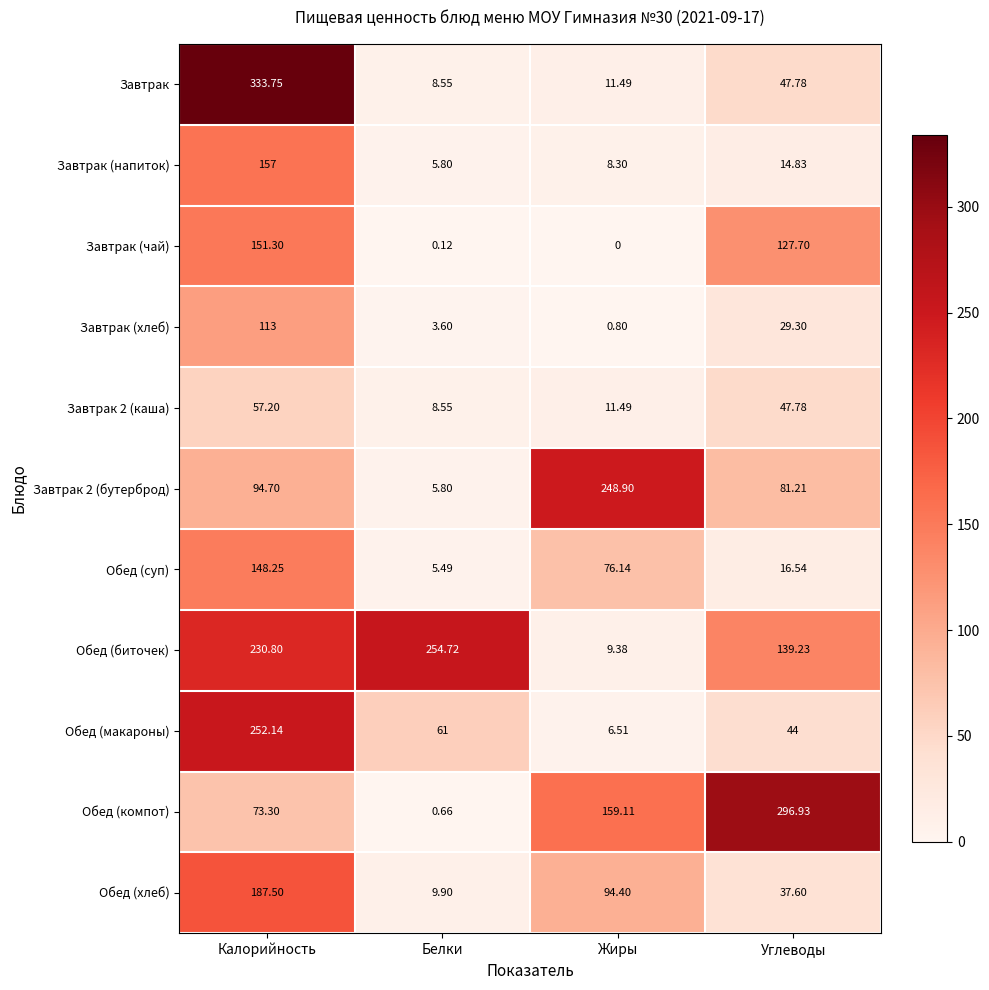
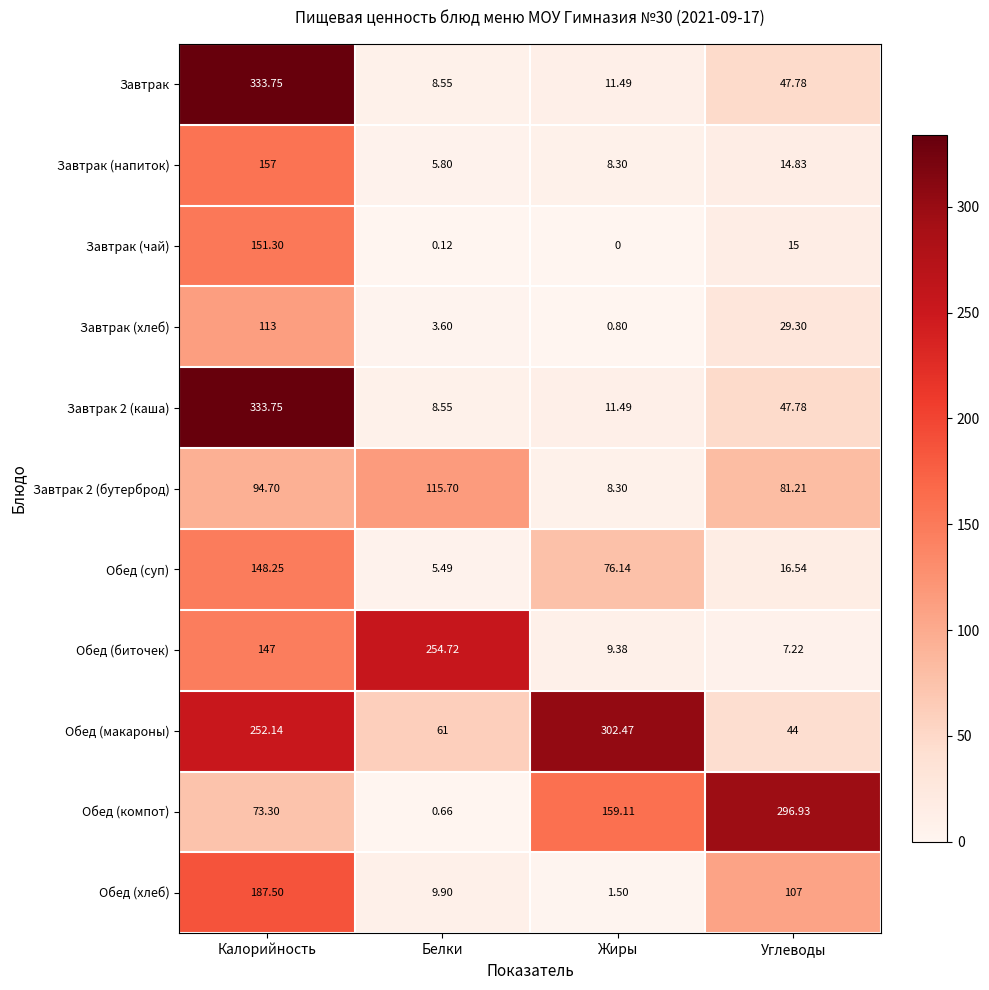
  {
    "Завтрак": {
      "Калорийность": 333.75,
      "Белки": 8.55,
      "Жиры": 11.49,
      "Углеводы": 47.78
    },
    "Завтрак (напиток)": {
      "Калорийность": 157,
      "Белки": 5.80,
      "Жиры": 8.30,
      "Углеводы": 14.83
    },
    "Завтрак (чай)": {
      "Калорийность": 151.30,
      "Белки": 0.12,
      "Жиры": 0,
-     "Углеводы": 127.70
+     "Углеводы": 15
    },
    "Завтрак (хлеб)": {
      "Калорийность": 113,
      "Белки": 3.60,
      "Жиры": 0.80,
      "Углеводы": 29.30
    },
    "Завтрак 2 (каша)": {
-     "Калорийность": 57.20,
+     "Калорийность": 333.75,
      "Белки": 8.55,
      "Жиры": 11.49,
      "Углеводы": 47.78
    },
    "Завтрак 2 (бутерброд)": {
      "Калорийность": 94.70,
-     "Белки": 5.80,
-     "Жиры": 248.90,
+     "Белки": 115.70,
+     "Жиры": 8.30,
      "Углеводы": 81.21
    },
    "Обед (суп)": {
      "Калорийность": 148.25,
      "Белки": 5.49,
      "Жиры": 76.14,
      "Углеводы": 16.54
    },
    "Обед (биточек)": {
-     "Калорийность": 230.80,
+     "Калорийность": 147,
      "Белки": 254.72,
      "Жиры": 9.38,
-     "Углеводы": 139.23
+     "Углеводы": 7.22
    },
    "Обед (макароны)": {
      "Калорийность": 252.14,
      "Белки": 61,
-     "Жиры": 6.51,
+     "Жиры": 302.47,
      "Углеводы": 44
    },
    "Обед (компот)": {
      "Калорийность": 73.30,
      "Белки": 0.66,
      "Жиры": 159.11,
      "Углеводы": 296.93
    },
    "Обед (хлеб)": {
      "Калорийность": 187.50,
      "Белки": 9.90,
-     "Жиры": 94.40,
-     "Углеводы": 37.60
+     "Жиры": 1.50,
+     "Углеводы": 107
    }
  }
